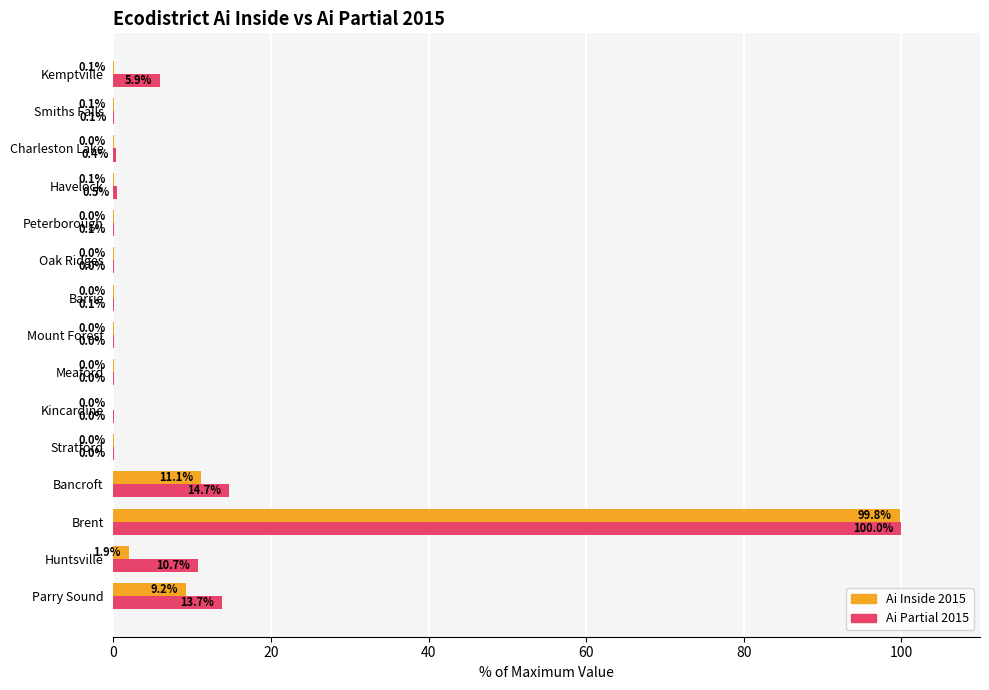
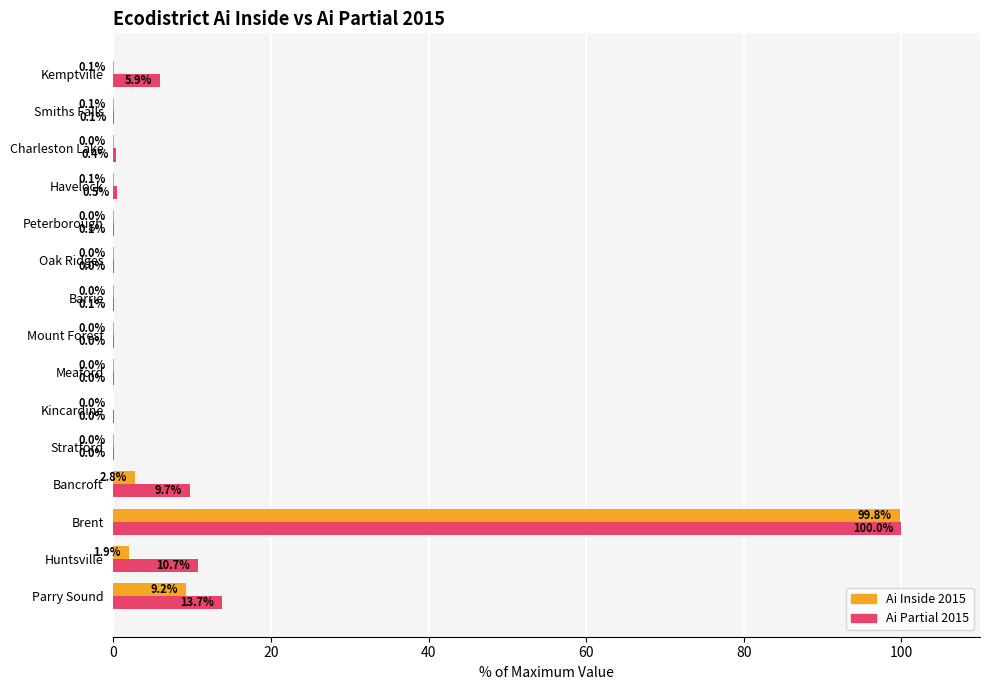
  {
    "Ai Inside 2015": {
      "Kemptville": "0.1%",
      "Smiths Falls": "0.1%",
      "Charleston Lake": "0.0%",
      "Havelock": "0.1%",
      "Peterborough": "0.0%",
      "Oak Ridges": "0.0%",
      "Barrie": "0.0%",
      "Mount Forest": "0.0%",
      "Meaford": "0.0%",
      "Kincardine": "0.0%",
      "Stratford": "0.0%",
-     "Bancroft": "11.1%",
+     "Bancroft": "2.8%",
      "Brent": "99.8%",
      "Huntsville": "1.9%",
      "Parry Sound": "9.2%"
    },
    "Ai Partial 2015": {
      "Kemptville": "5.9%",
      "Smiths Falls": "0.1%",
      "Charleston Lake": "0.4%",
      "Havelock": "0.5%",
      "Peterborough": "0.1%",
      "Oak Ridges": "0.0%",
      "Barrie": "0.1%",
      "Mount Forest": "0.0%",
      "Meaford": "0.0%",
      "Kincardine": "0.0%",
      "Stratford": "0.0%",
-     "Bancroft": "14.7%",
+     "Bancroft": "9.7%",
      "Brent": "100.0%",
      "Huntsville": "10.7%",
      "Parry Sound": "13.7%"
    }
  }
